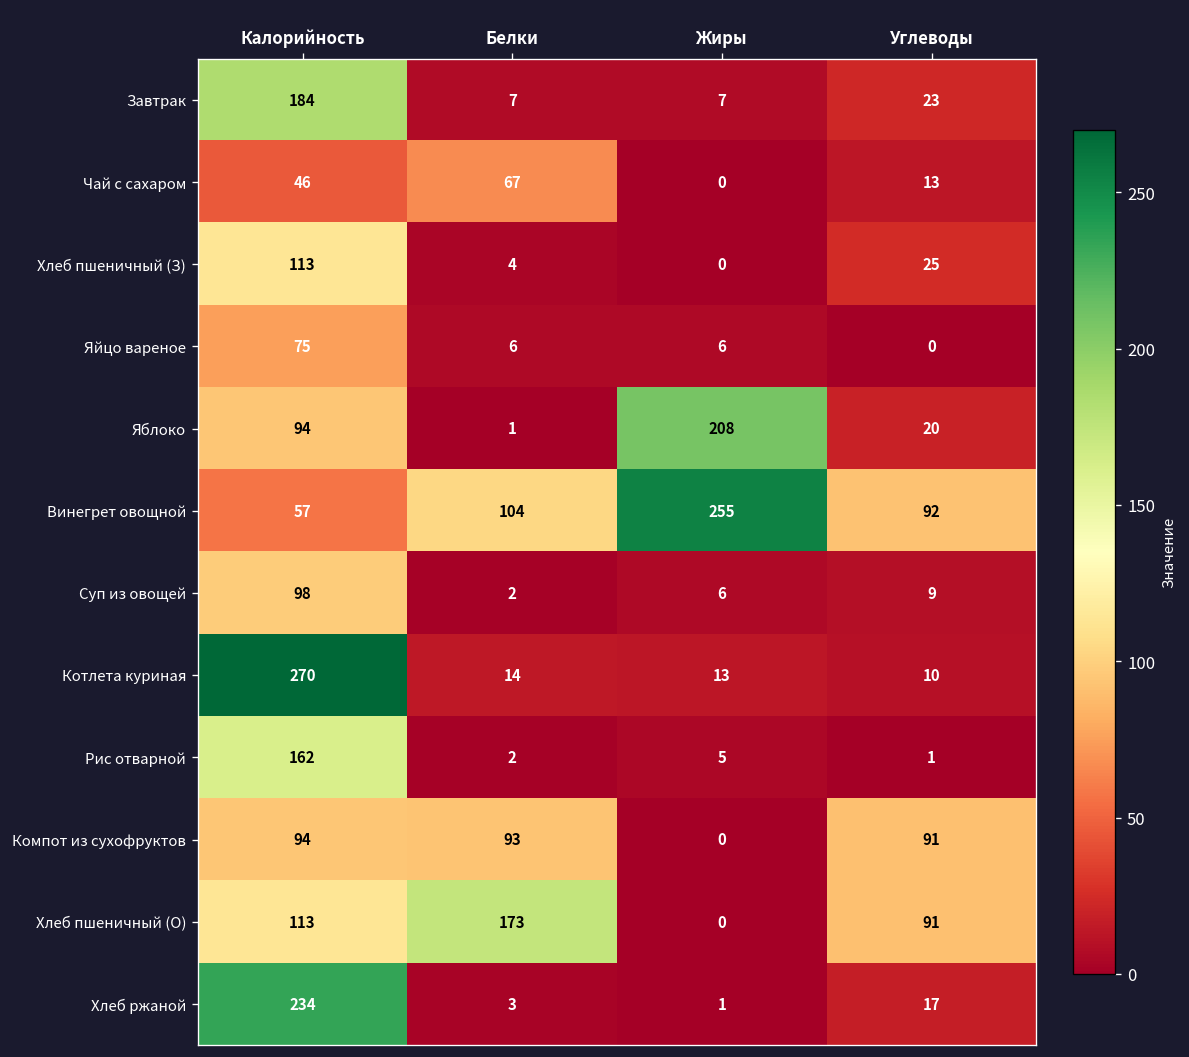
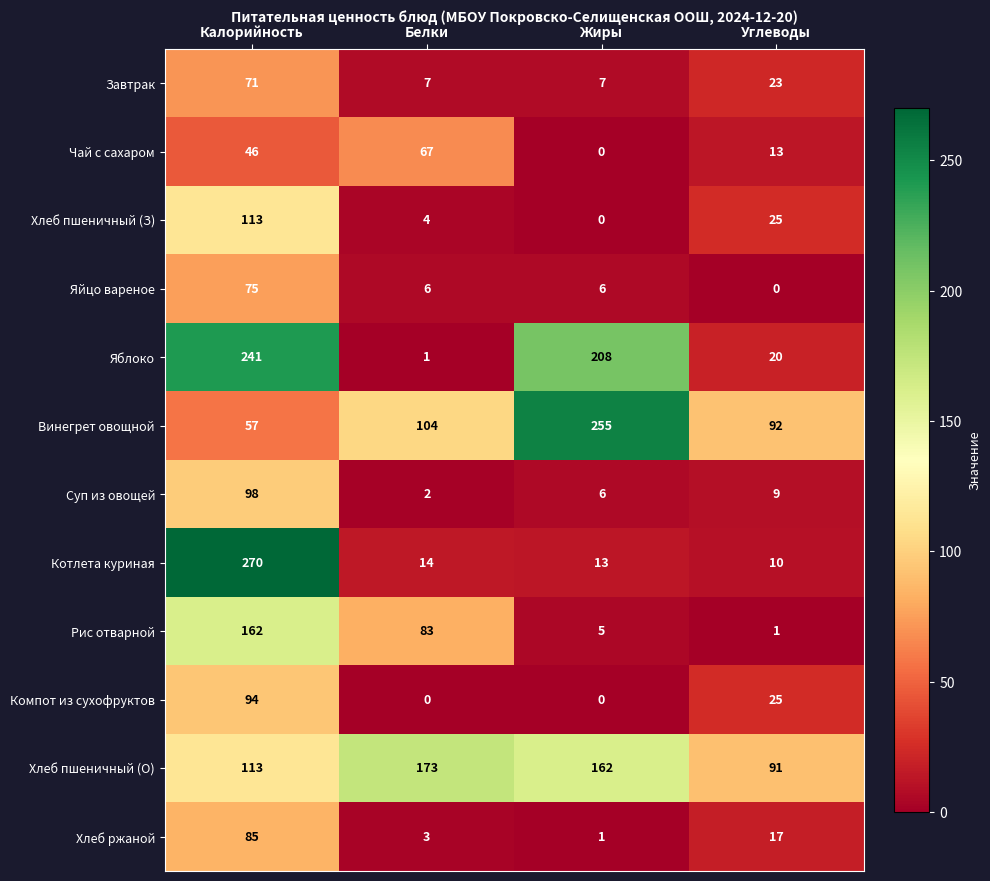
  {
    "Завтрак": {
-     "Калорийность": 184,
+     "Калорийность": 71,
      "Белки": 7,
      "Жиры": 7,
      "Углеводы": 23
    },
    "Чай с сахаром": {
      "Калорийность": 46,
      "Белки": 67,
      "Жиры": 0,
      "Углеводы": 13
    },
    "Хлеб пшеничный (З)": {
      "Калорийность": 113,
      "Белки": 4,
      "Жиры": 0,
      "Углеводы": 25
    },
    "Яйцо вареное": {
      "Калорийность": 75,
      "Белки": 6,
      "Жиры": 6,
      "Углеводы": 0
    },
    "Яблоко": {
-     "Калорийность": 94,
+     "Калорийность": 241,
      "Белки": 1,
      "Жиры": 208,
      "Углеводы": 20
    },
    "Винегрет овощной": {
      "Калорийность": 57,
      "Белки": 104,
      "Жиры": 255,
      "Углеводы": 92
    },
    "Суп из овощей": {
      "Калорийность": 98,
      "Белки": 2,
      "Жиры": 6,
      "Углеводы": 9
    },
    "Котлета куриная": {
      "Калорийность": 270,
      "Белки": 14,
      "Жиры": 13,
      "Углеводы": 10
    },
    "Рис отварной": {
      "Калорийность": 162,
-     "Белки": 2,
+     "Белки": 83,
      "Жиры": 5,
      "Углеводы": 1
    },
    "Компот из сухофруктов": {
      "Калорийность": 94,
-     "Белки": 93,
+     "Белки": 0,
      "Жиры": 0,
-     "Углеводы": 91
+     "Углеводы": 25
    },
    "Хлеб пшеничный (О)": {
      "Калорийность": 113,
      "Белки": 173,
-     "Жиры": 0,
+     "Жиры": 162,
      "Углеводы": 91
    },
    "Хлеб ржаной": {
-     "Калорийность": 234,
+     "Калорийность": 85,
      "Белки": 3,
      "Жиры": 1,
      "Углеводы": 17
    }
  }
